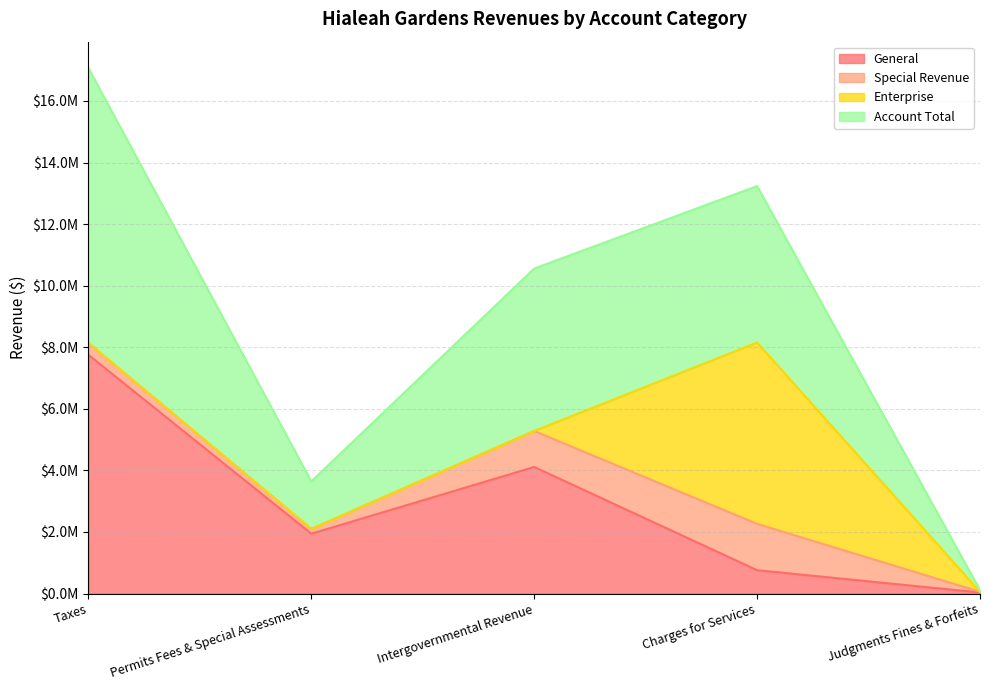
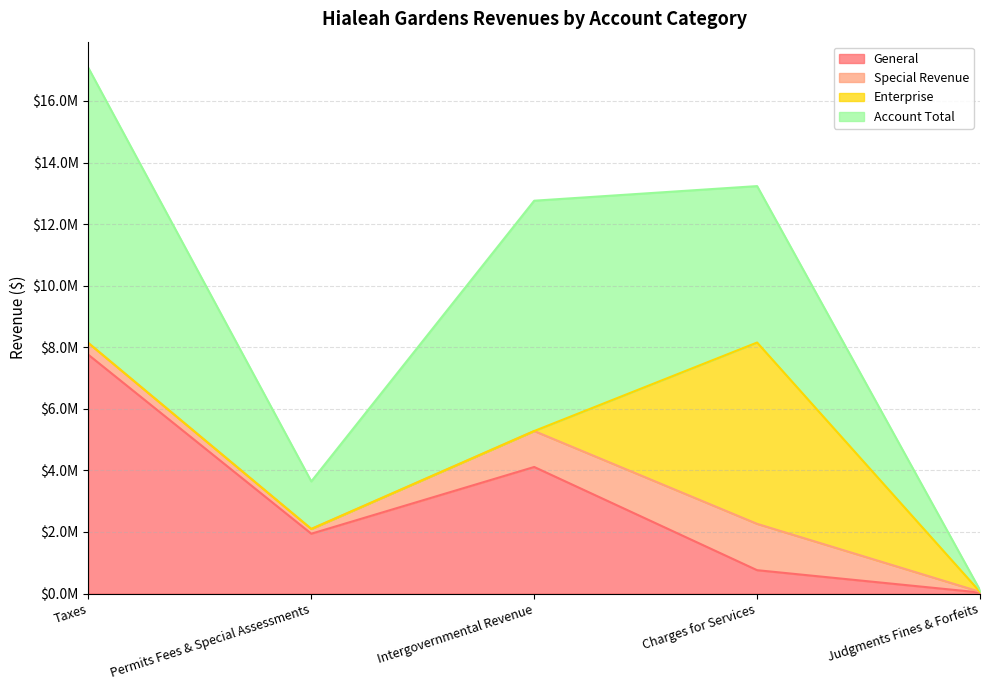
  {
    "Enterprise": {
      "Charges for Services": "$5900000"
    },
    "Account Total": {
      "Taxes": "$8900000",
      "Permits Fees & Special Assessments": "$1500000",
-     "Intergovernmental Revenue": "$5300000",
+     "Intergovernmental Revenue": "$7500000",
      "Charges for Services": "$5100000"
    }
  }
